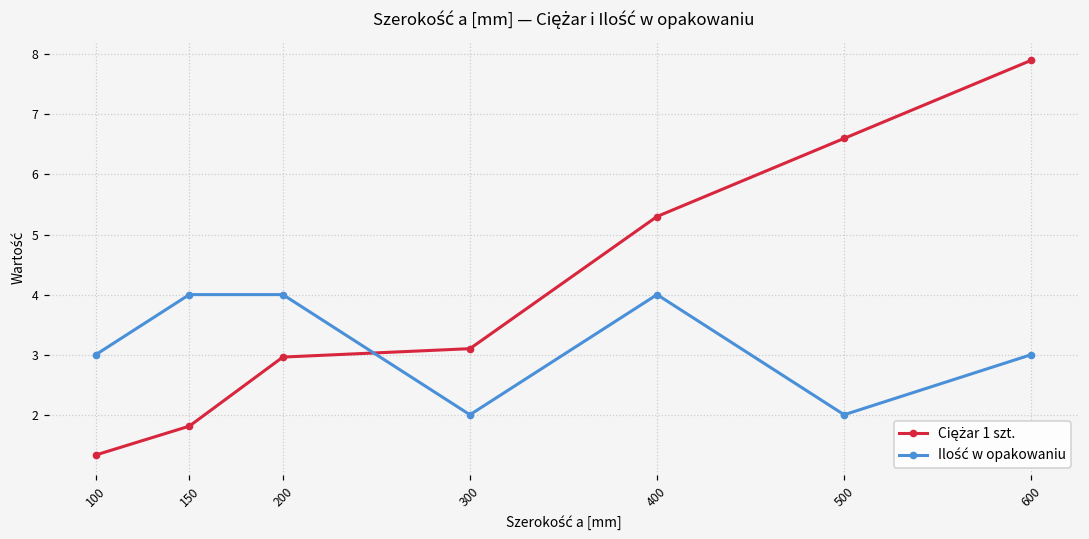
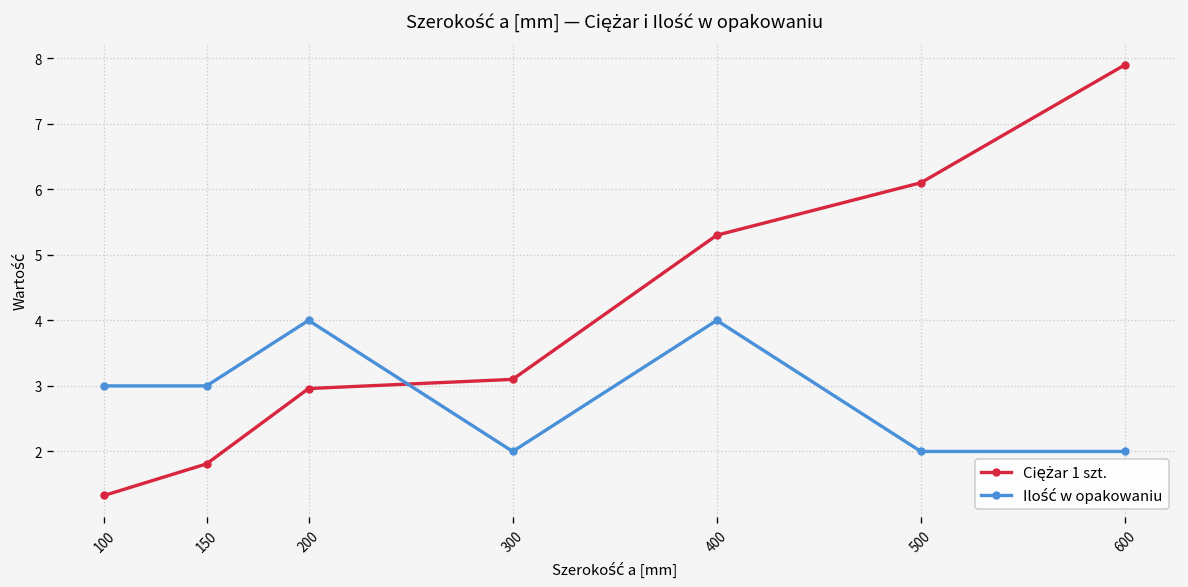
  {
    "Ciężar 1 szt.": {
      "100": 1.3,
      "150": 1.8,
      "200": 3.0,
      "300": 3.1,
      "400": 5.3,
-     "500": 6.6,
+     "500": 6.1,
      "600": 7.9
    },
    "Ilość w opakowaniu": {
      "100": 3,
-     "150": 4,
+     "150": 3,
      "200": 4,
      "300": 2,
      "400": 4,
      "500": 2,
-     "600": 3
+     "600": 2
    }
  }
